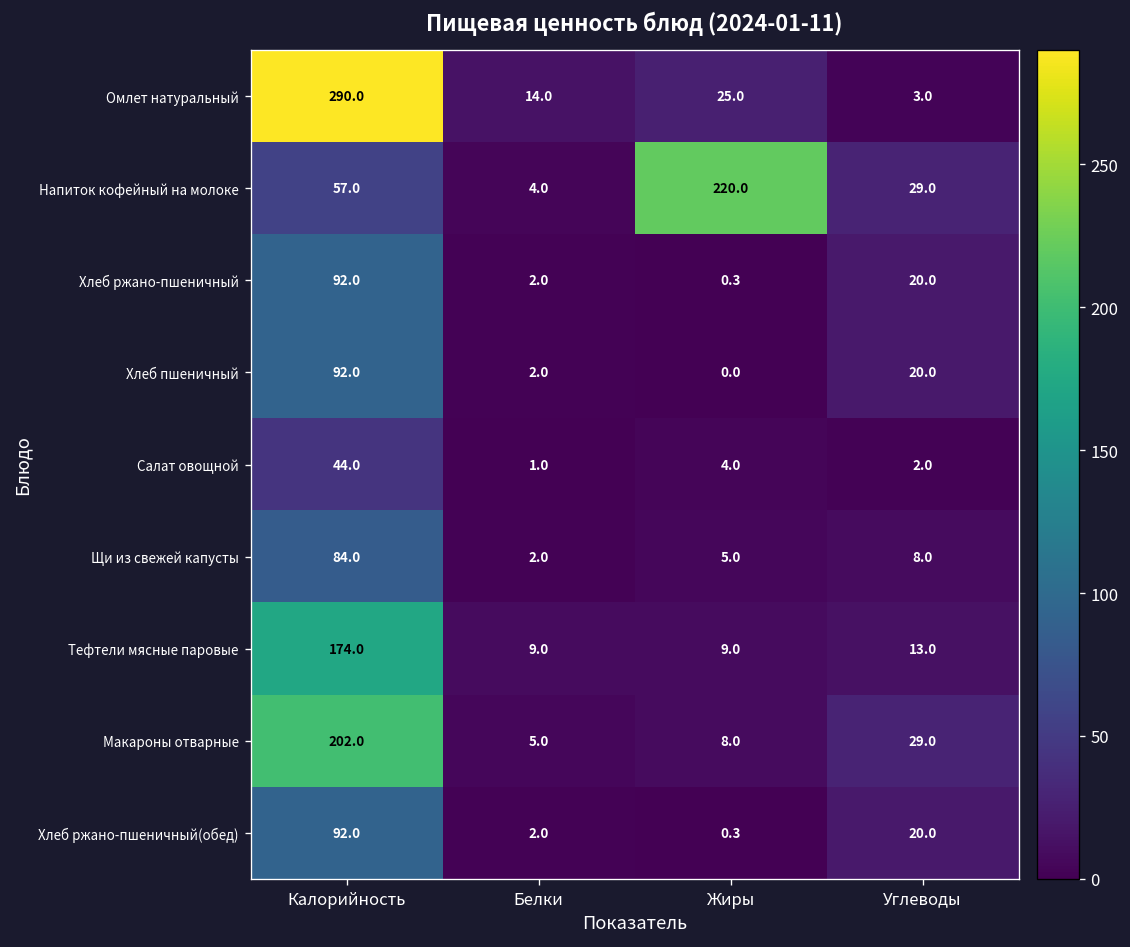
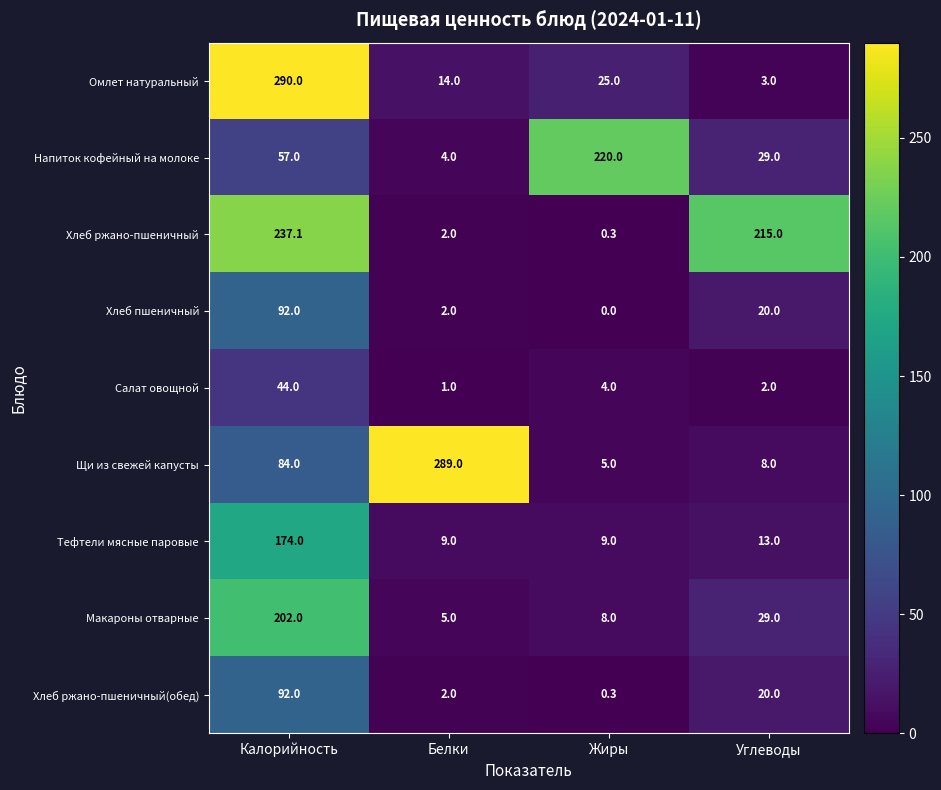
  {
    "Омлет натуральный": {
      "Калорийность": 290.0,
      "Белки": 14.0,
      "Жиры": 25.0,
      "Углеводы": 3.0
    },
    "Напиток кофейный на молоке": {
      "Калорийность": 57.0,
      "Белки": 4.0,
      "Жиры": 220.0,
      "Углеводы": 29.0
    },
    "Хлеб ржано-пшеничный": {
-     "Калорийность": 92.0,
+     "Калорийность": 237.1,
      "Белки": 2.0,
      "Жиры": 0.3,
-     "Углеводы": 20.0
+     "Углеводы": 215.0
    },
    "Хлеб пшеничный": {
      "Калорийность": 92.0,
      "Белки": 2.0,
      "Жиры": 0.0,
      "Углеводы": 20.0
    },
    "Салат овощной": {
      "Калорийность": 44.0,
      "Белки": 1.0,
      "Жиры": 4.0,
      "Углеводы": 2.0
    },
    "Щи из свежей капусты": {
      "Калорийность": 84.0,
-     "Белки": 2.0,
+     "Белки": 289.0,
      "Жиры": 5.0,
      "Углеводы": 8.0
    },
    "Тефтели мясные паровые": {
      "Калорийность": 174.0,
      "Белки": 9.0,
      "Жиры": 9.0,
      "Углеводы": 13.0
    },
    "Макароны отварные": {
      "Калорийность": 202.0,
      "Белки": 5.0,
      "Жиры": 8.0,
      "Углеводы": 29.0
    },
    "Хлеб ржано-пшеничный(обед)": {
      "Калорийность": 92.0,
      "Белки": 2.0,
      "Жиры": 0.3,
      "Углеводы": 20.0
    }
  }
